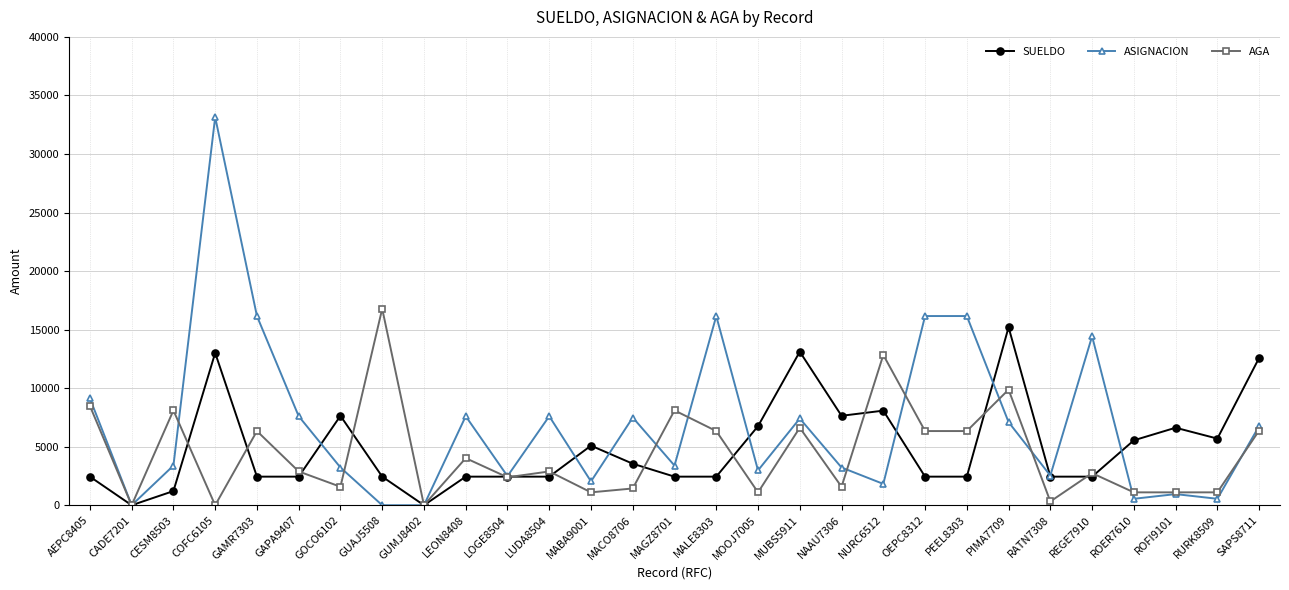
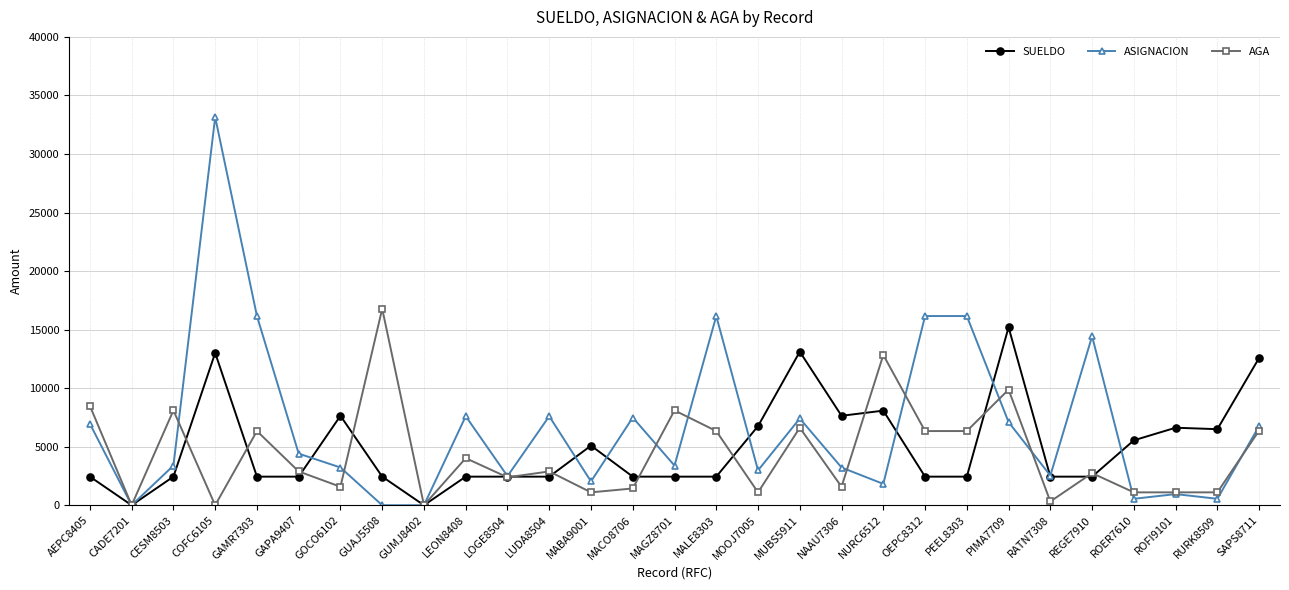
  {
    "SUELDO": {
      "AEPC8405": 2400,
-     "CESM8503": 1200,
+     "CESM8503": 2400,
      "COFC6105": 13000,
      "GAMR7303": 2400,
      "GAPA9407": 2400,
      "GOCO6102": 7600,
      "GUAJ5508": 2400,
      "LEON8408": 2400,
      "LUDA8504": 2400,
      "MABA9001": 5100,
-     "MACO8706": 3500,
+     "MACO8706": 2400,
      "MAGZ8701": 2400,
      "MALE8303": 2400,
      "MOOJ7005": 6800,
      "MUBS5911": 13100,
      "NAAU7306": 7600,
      "NURC6512": 8100,
      "OEPC8312": 2400,
      "PEEL8303": 2400,
      "PIMA7709": 15200,
      "REGE7910": 2400,
      "ROER7610": 5500,
      "ROFI9101": 6600,
-     "RURK8509": 5700,
+     "RURK8509": 6500,
      "SAPS8711": 12600
    },
    "ASIGNACION": {
-     "AEPC8405": 9100,
+     "AEPC8405": 7000,
      "CESM8503": 3400,
      "COFC6105": 33100,
      "GAMR7303": 16200,
-     "GAPA9407": 7600,
+     "GAPA9407": 4400,
      "GOCO6102": 3200,
      "GUAJ5508": 0,
      "LEON8408": 7600,
      "LUDA8504": 7600,
      "MABA9001": 2000,
      "MACO8706": 7500,
      "MAGZ8701": 3400,
      "MALE8303": 16200,
      "MOOJ7005": 3000,
      "MUBS5911": 7400,
      "NAAU7306": 3200,
      "NURC6512": 1800,
      "OEPC8312": 16200,
      "PEEL8303": 16200,
      "PIMA7709": 7100,
      "REGE7910": 14400,
      "ROER7610": 600,
      "RURK8509": 600,
      "SAPS8711": 6800
    },
    "AGA": {
      "AEPC8405": 8500,
      "CESM8503": 8100,
      "COFC6105": 0,
      "GAMR7303": 6300,
      "GAPA9407": 2900,
      "GOCO6102": 1600,
      "GUAJ5508": 16800,
      "LEON8408": 4000,
      "LUDA8504": 2900,
      "MABA9001": 1100,
      "MACO8706": 1400,
      "MAGZ8701": 8100,
      "MALE8303": 6300,
      "MOOJ7005": 1100,
      "MUBS5911": 6600,
      "NAAU7306": 1600,
      "NURC6512": 12800,
      "OEPC8312": 6300,
      "PEEL8303": 6300,
      "PIMA7709": 9900,
      "RATN7308": 300,
      "REGE7910": 2700,
      "ROER7610": 1100,
      "RURK8509": 1100,
      "SAPS8711": 6400
    }
  }
